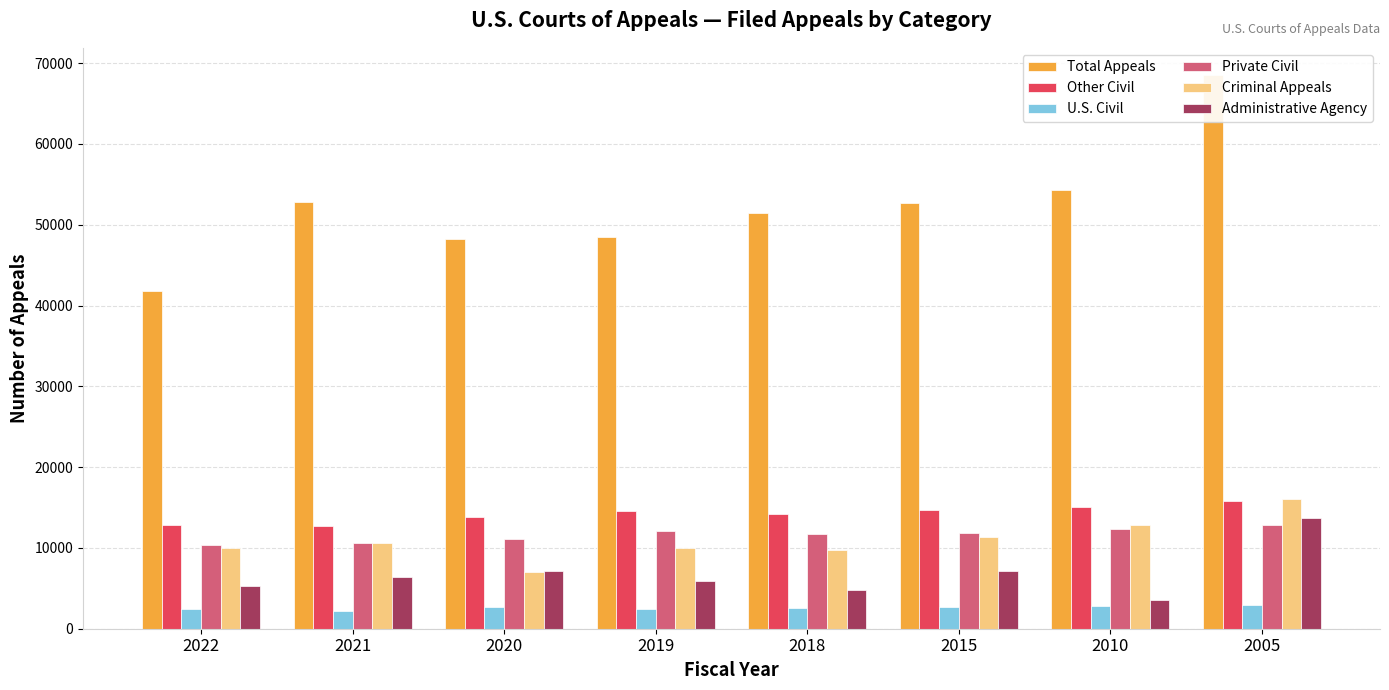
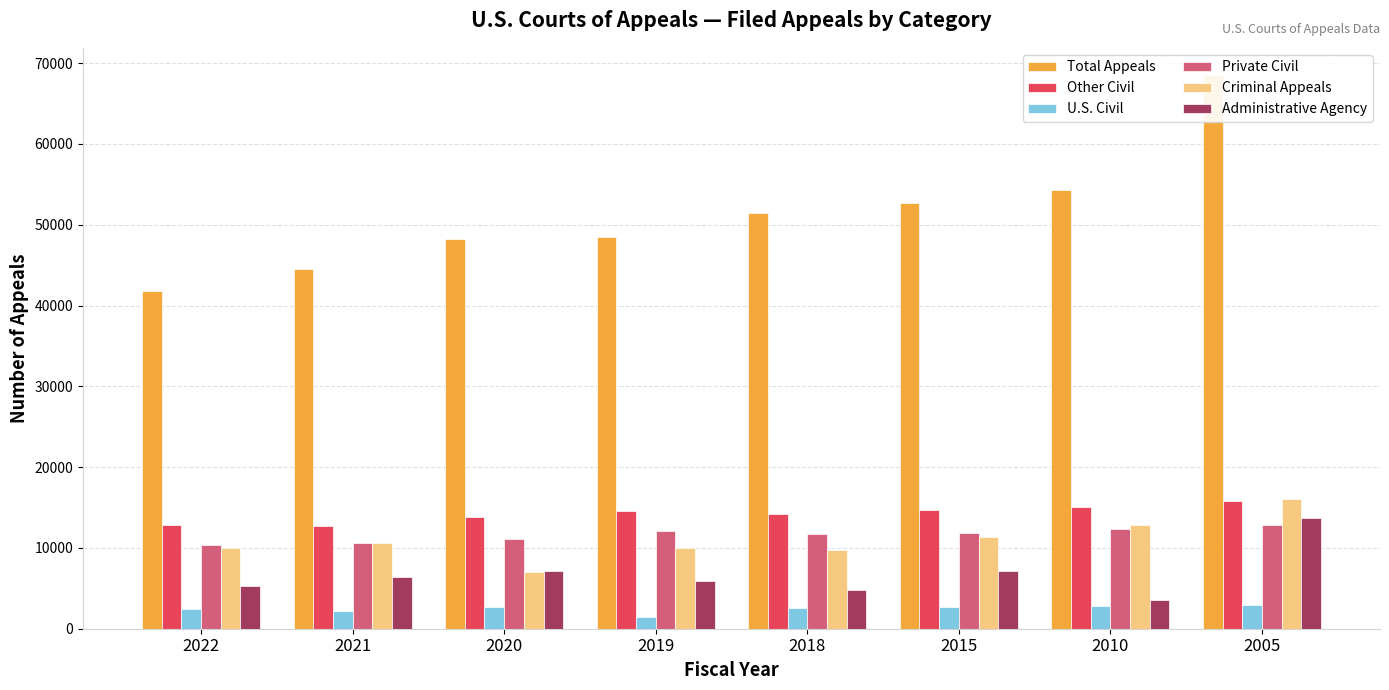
  {
    "Total Appeals": {
      "2022": 42000,
-     "2021": 53000,
+     "2021": 45000,
      "2020": 48000,
      "2019": 48000,
      "2018": 51000,
      "2015": 53000,
      "2010": 54000
    },
    "U.S. Civil": {
      "2022": 2000,
      "2021": 2000,
      "2020": 3000,
-     "2019": 2000,
+     "2019": 1000,
      "2018": 3000,
      "2015": 3000,
      "2010": 3000,
      "2005": 3000
    },
    "Criminal Appeals": {
      "2022": 10000,
      "2021": 11000,
      "2020": 7000,
      "2019": 10000,
      "2018": 10000,
      "2015": 11000,
      "2010": 13000,
      "2005": 16000
    },
    "Administrative Agency": {
      "2022": 5000,
      "2021": 6000,
      "2020": 7000,
      "2019": 6000,
      "2018": 5000,
      "2015": 7000,
      "2010": 4000,
      "2005": 14000
    }
  }
